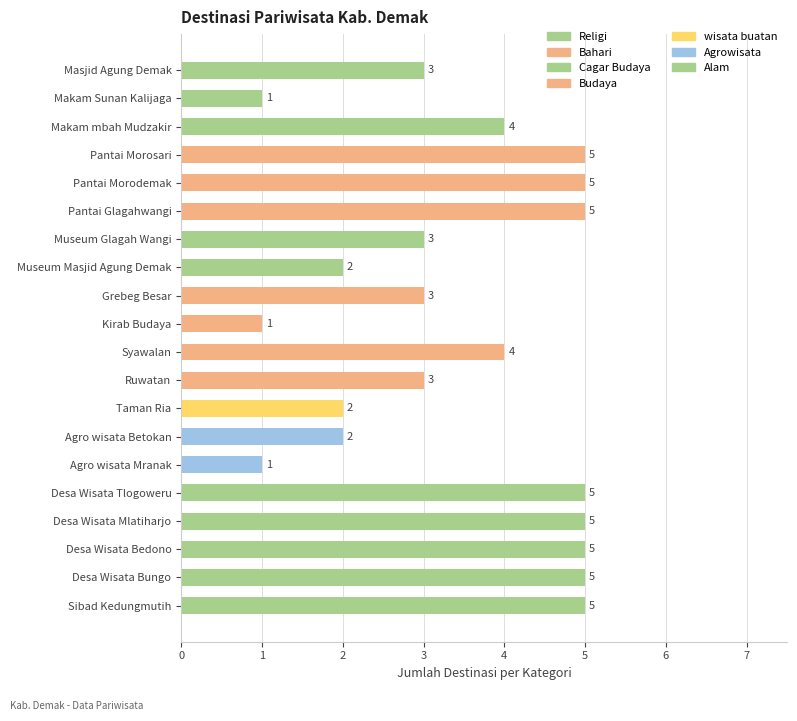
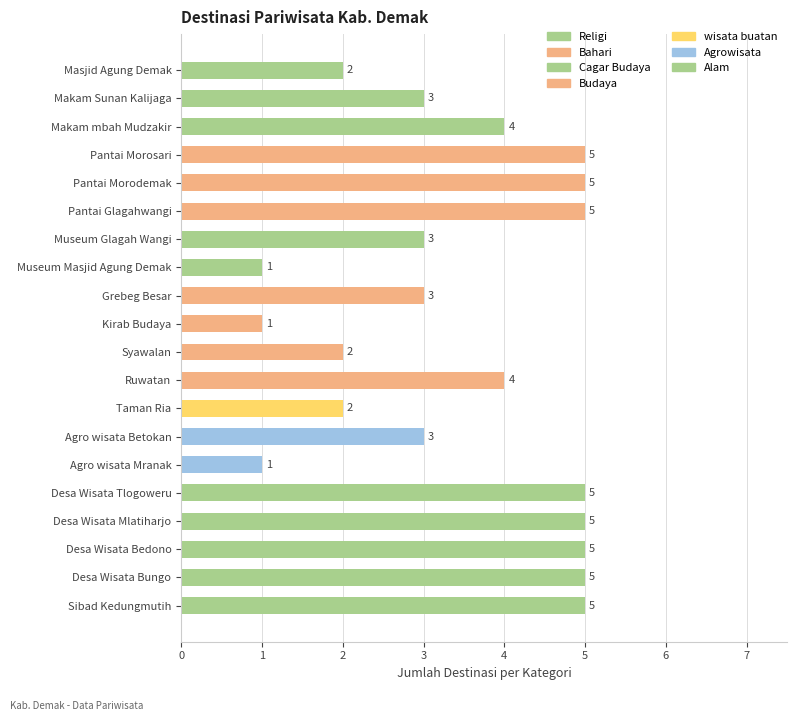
  {
-   "Masjid Agung Demak": 3,
-   "Makam Sunan Kalijaga": 1,
+   "Masjid Agung Demak": 2,
+   "Makam Sunan Kalijaga": 3,
    "Makam mbah Mudzakir": 4,
    "Pantai Morosari": 5,
    "Pantai Morodemak": 5,
    "Pantai Glagahwangi": 5,
    "Museum Glagah Wangi": 3,
-   "Museum Masjid Agung Demak": 2,
+   "Museum Masjid Agung Demak": 1,
    "Grebeg Besar": 3,
    "Kirab Budaya": 1,
-   "Syawalan": 4,
-   "Ruwatan": 3,
+   "Syawalan": 2,
+   "Ruwatan": 4,
    "Taman Ria": 2,
-   "Agro wisata Betokan": 2,
+   "Agro wisata Betokan": 3,
    "Agro wisata Mranak": 1,
    "Desa Wisata Tlogoweru": 5,
    "Desa Wisata Mlatiharjo": 5,
    "Desa Wisata Bedono": 5,
    "Desa Wisata Bungo": 5,
    "Sibad Kedungmutih": 5
  }
